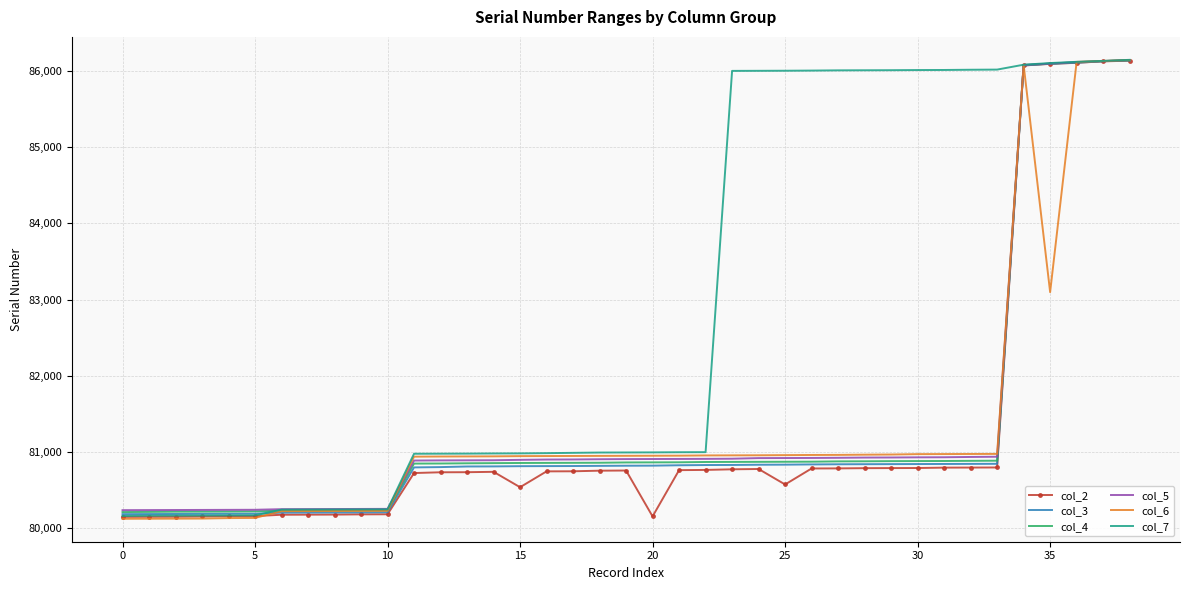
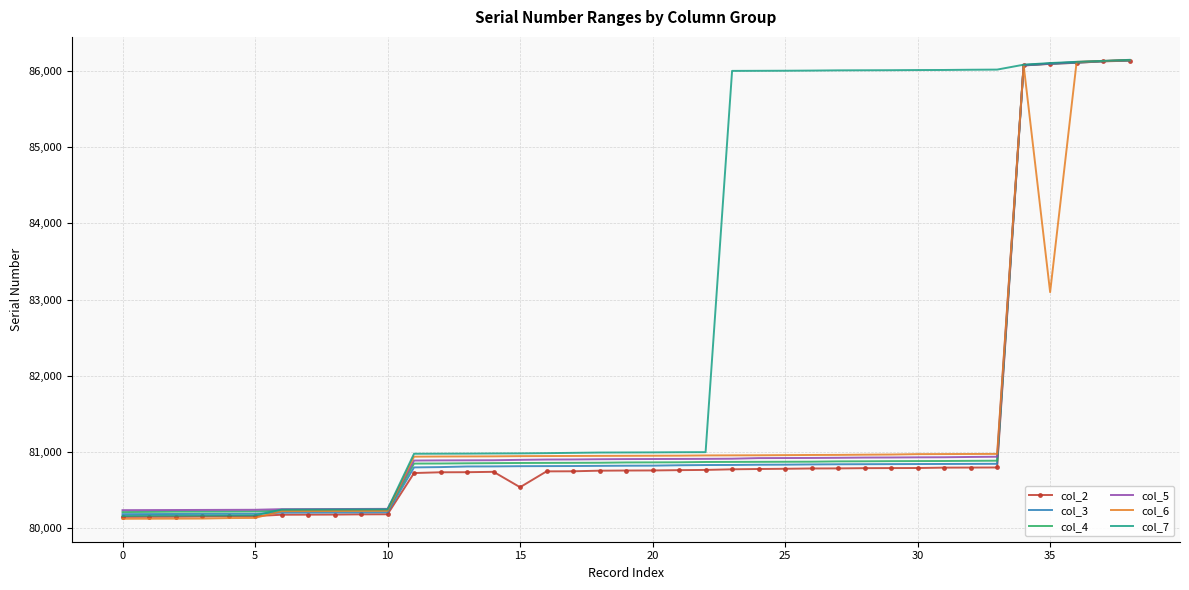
  {
    "col_2": {
      "15": "80,500",
-     "20": "80,200",
-     "25": "80,600",
+     "20": "80,800",
+     "25": "80,800",
      "30": "80,800"
    },
    "col_3": {
      "15": "80,800",
      "20": "80,800",
      "25": "80,800",
      "30": "80,800"
    },
    "col_5": {
      "15": "80,900",
      "20": "80,900",
      "25": "80,900",
      "30": "80,900"
    },
    "col_6": {
      "15": "80,900",
      "20": "81,000",
      "25": "81,000",
      "30": "81,000",
      "35": "83,100"
    }
  }
